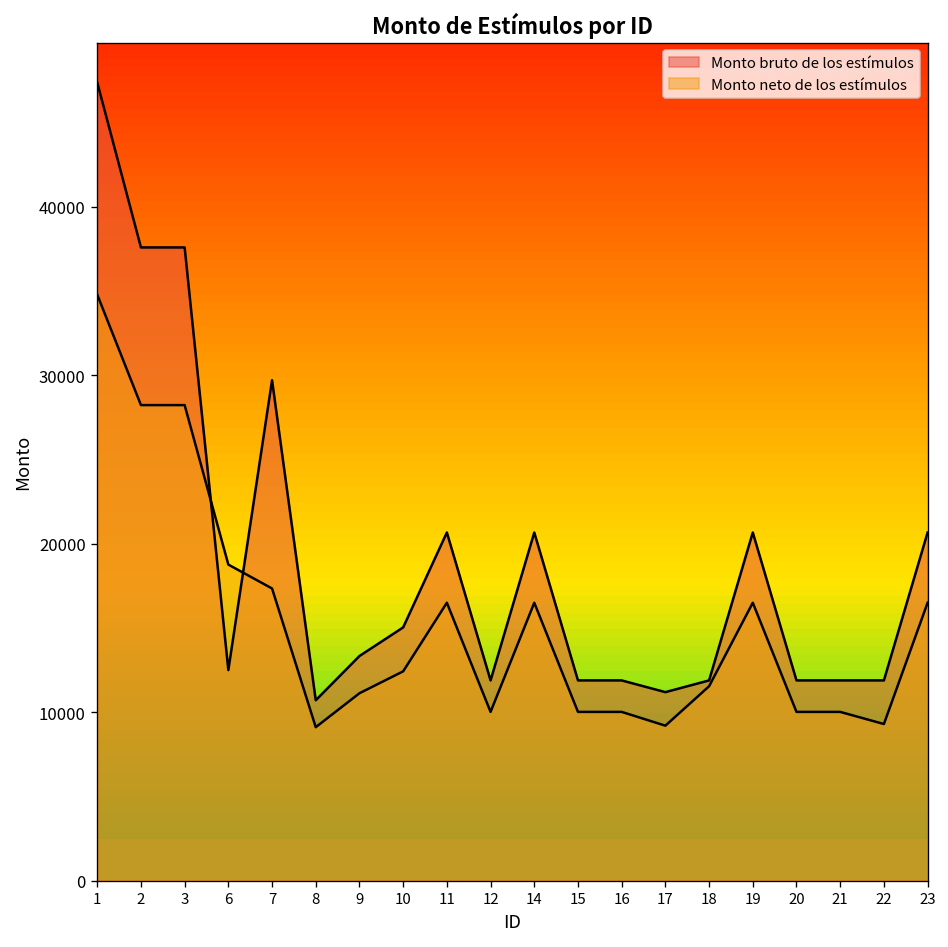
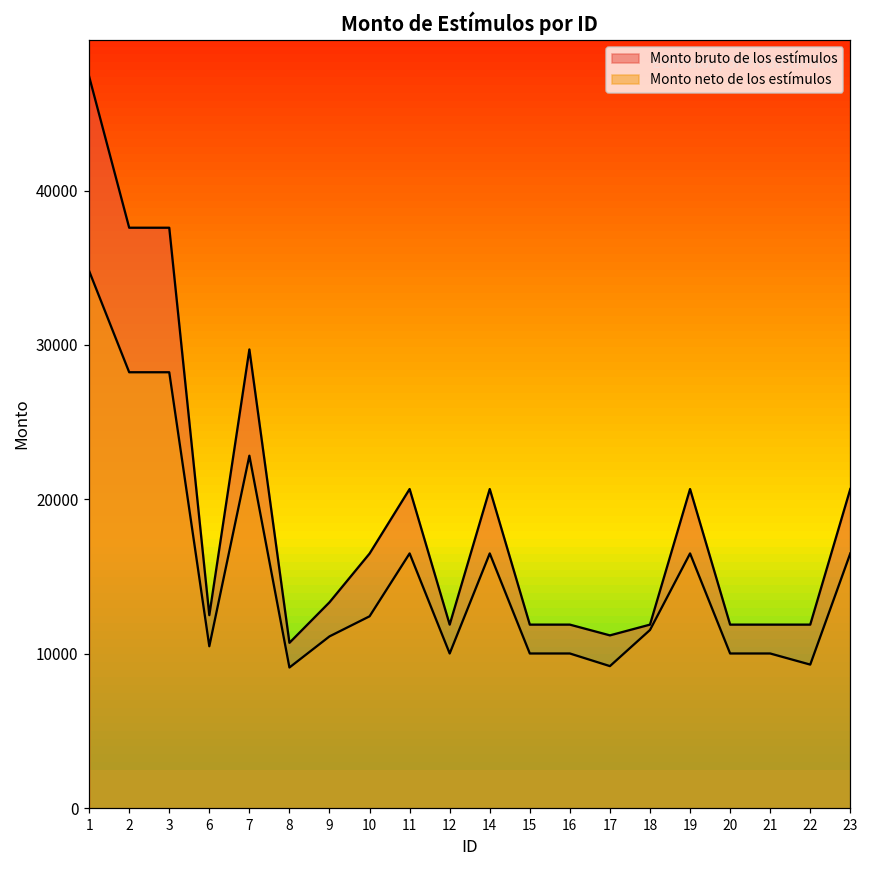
  {
    "Monto bruto de los estímulos": {
      "1": 47400,
      "2": 37600,
      "3": 37600,
      "6": 12500,
      "7": 29700,
      "8": 10700,
      "9": 13300,
-     "10": 15000,
+     "10": 16500,
      "11": 20700,
      "12": 11900,
      "14": 20700,
      "15": 11900,
      "16": 11900,
      "17": 11200,
      "18": 11900,
      "19": 20700,
      "20": 11900,
      "21": 11900,
      "22": 11900,
      "23": 20700
    },
    "Monto neto de los estímulos": {
      "1": 34800,
      "2": 28200,
      "3": 28200,
-     "6": 18800,
-     "7": 17300,
+     "6": 10500,
+     "7": 22800,
      "8": 9100,
      "9": 11100,
      "10": 12400,
      "11": 16500,
      "12": 10000,
      "14": 16500,
      "15": 10000,
      "16": 10000,
      "17": 9200,
      "18": 11500,
      "19": 16500,
      "20": 10000,
      "21": 10000,
      "22": 9300,
      "23": 16500
    }
  }
